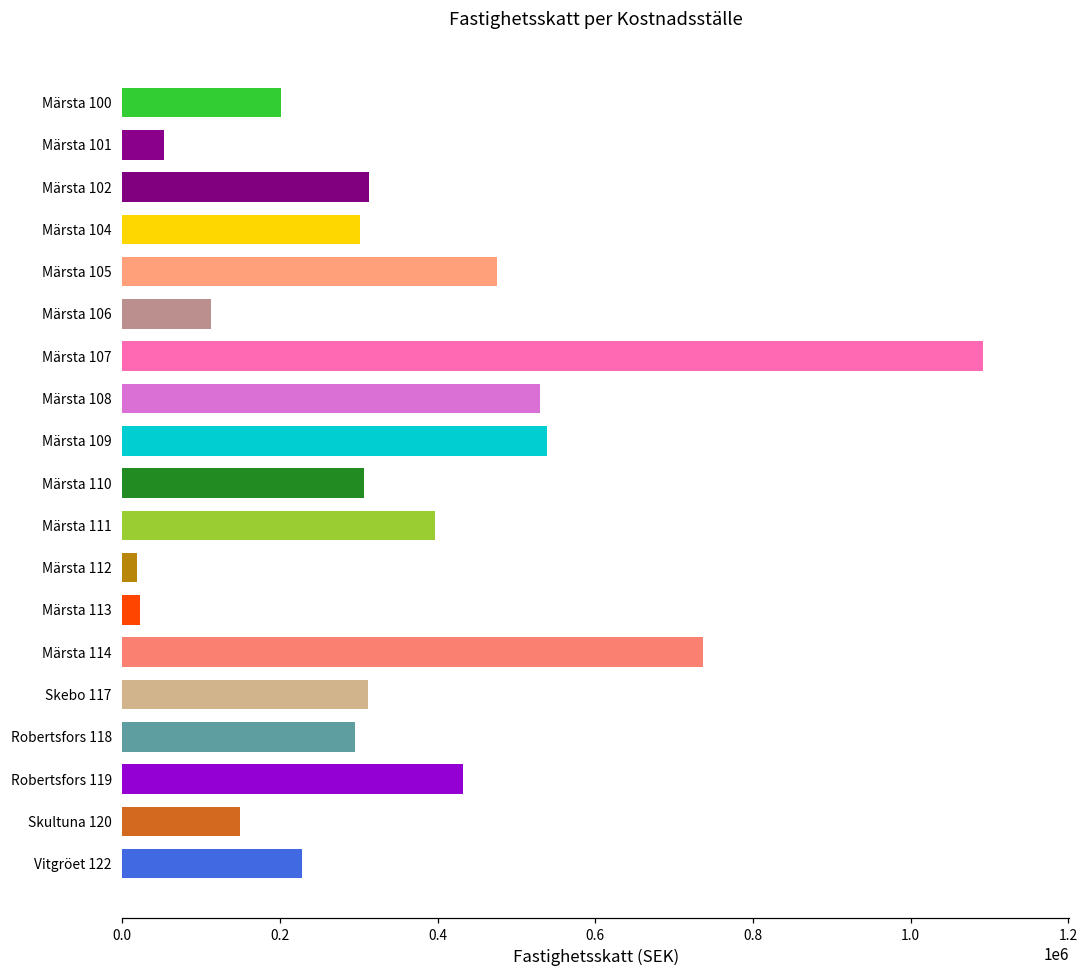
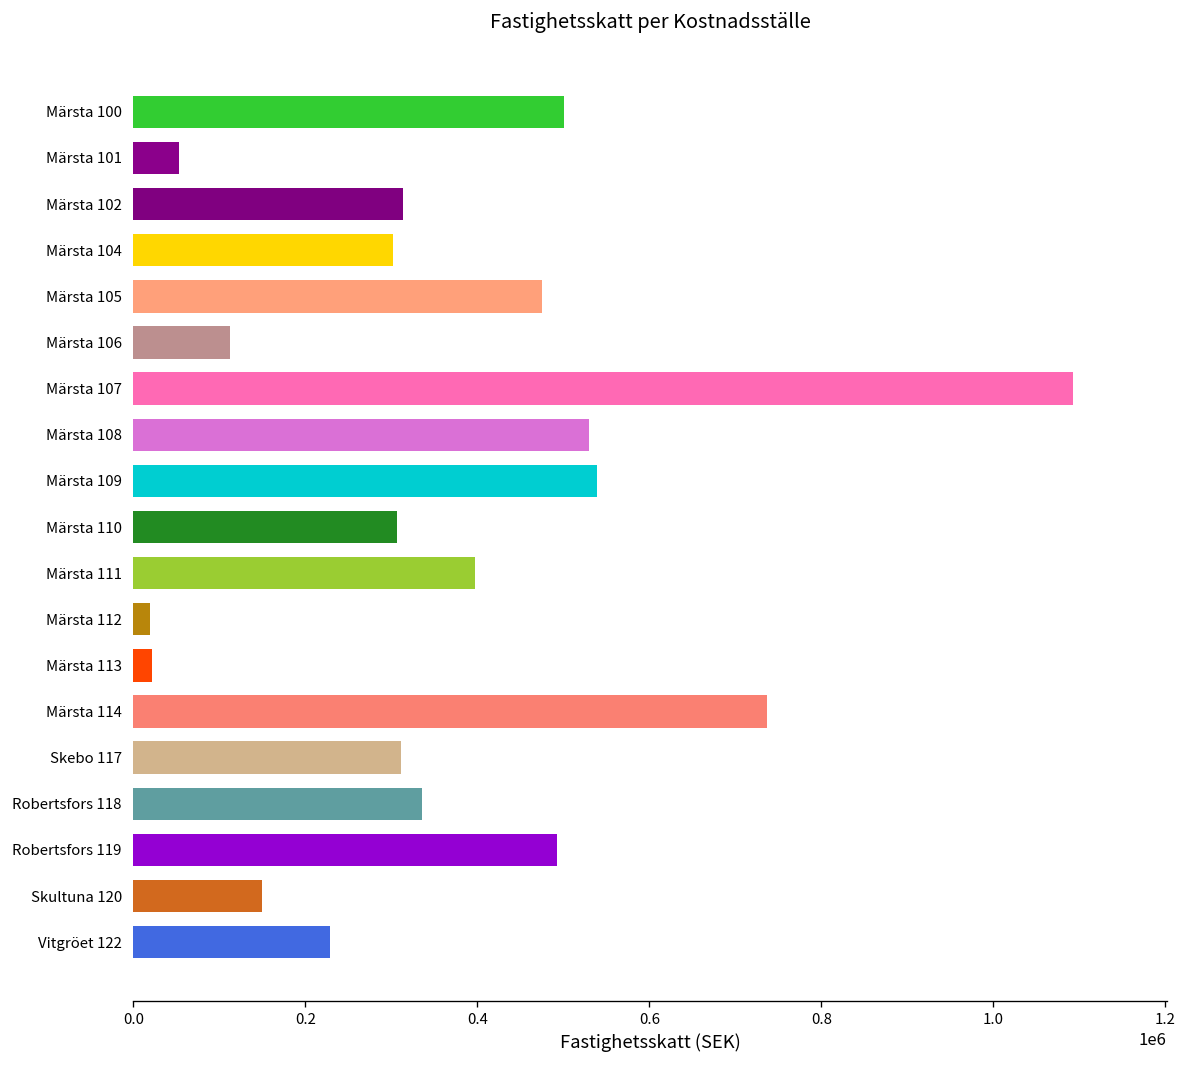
  {
-   "Märsta 100": 200000,
+   "Märsta 100": 500000,
    "Märsta 101": 50000,
    "Märsta 102": 310000,
    "Märsta 104": 300000,
    "Märsta 105": 480000,
    "Märsta 106": 110000,
    "Märsta 107": 1090000,
    "Märsta 108": 530000,
    "Märsta 109": 540000,
    "Märsta 110": 310000,
    "Märsta 111": 400000,
    "Märsta 112": 20000,
    "Märsta 113": 20000,
    "Märsta 114": 740000,
    "Skebo 117": 310000,
-   "Robertsfors 118": 300000,
-   "Robertsfors 119": 430000,
+   "Robertsfors 118": 340000,
+   "Robertsfors 119": 490000,
    "Skultuna 120": 150000,
    "Vitgröet 122": 230000
  }
